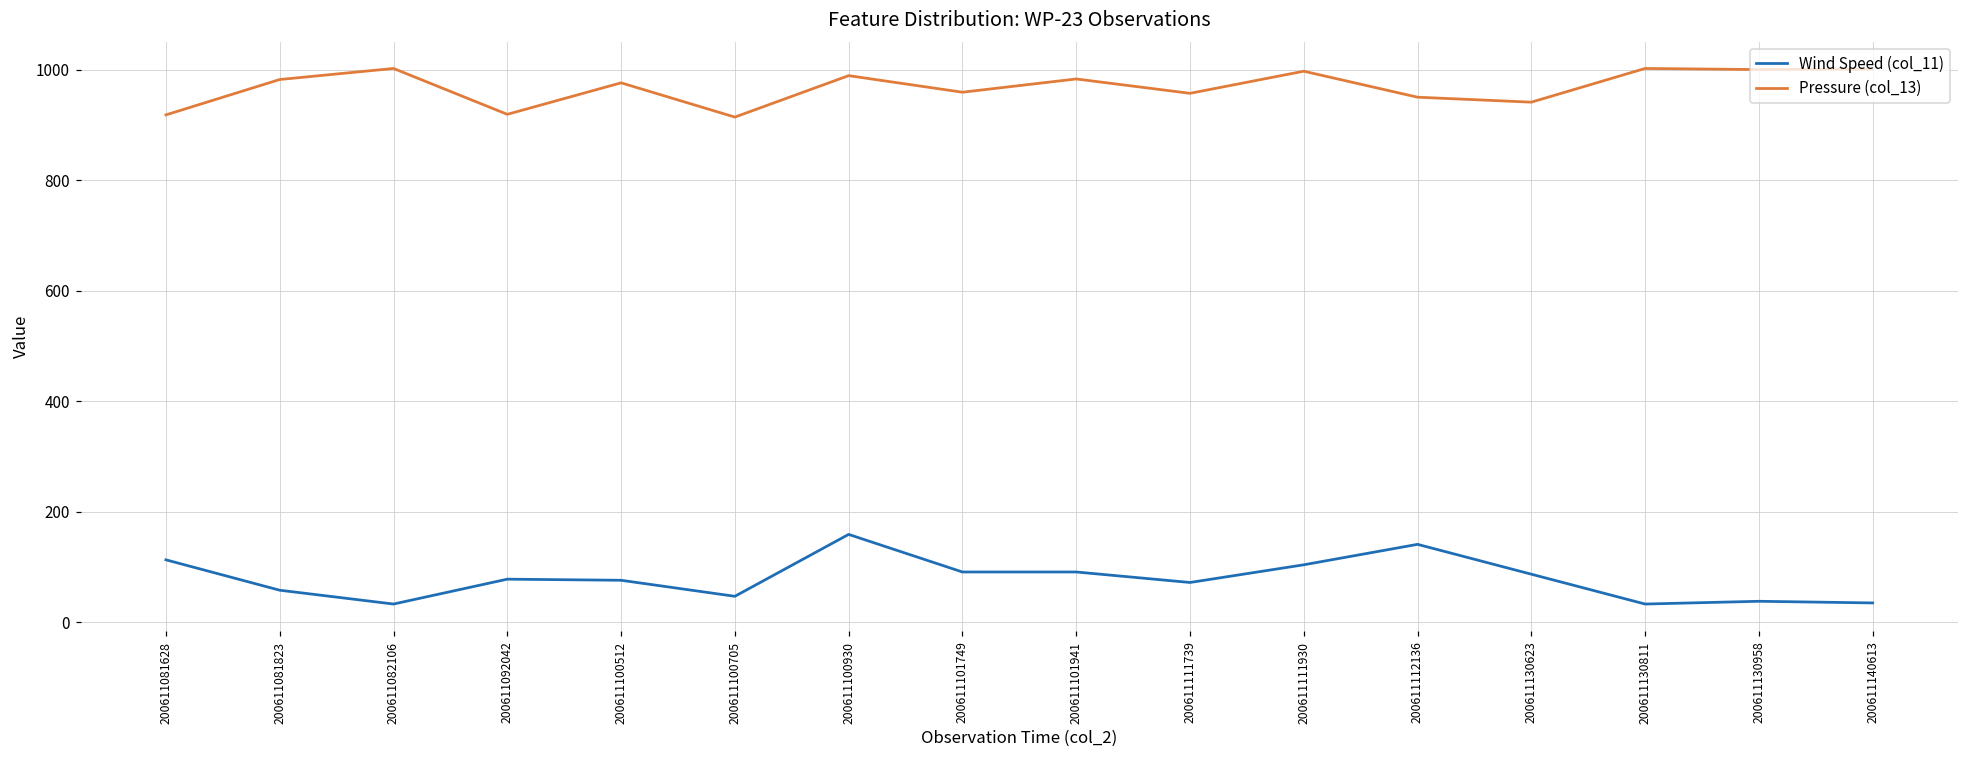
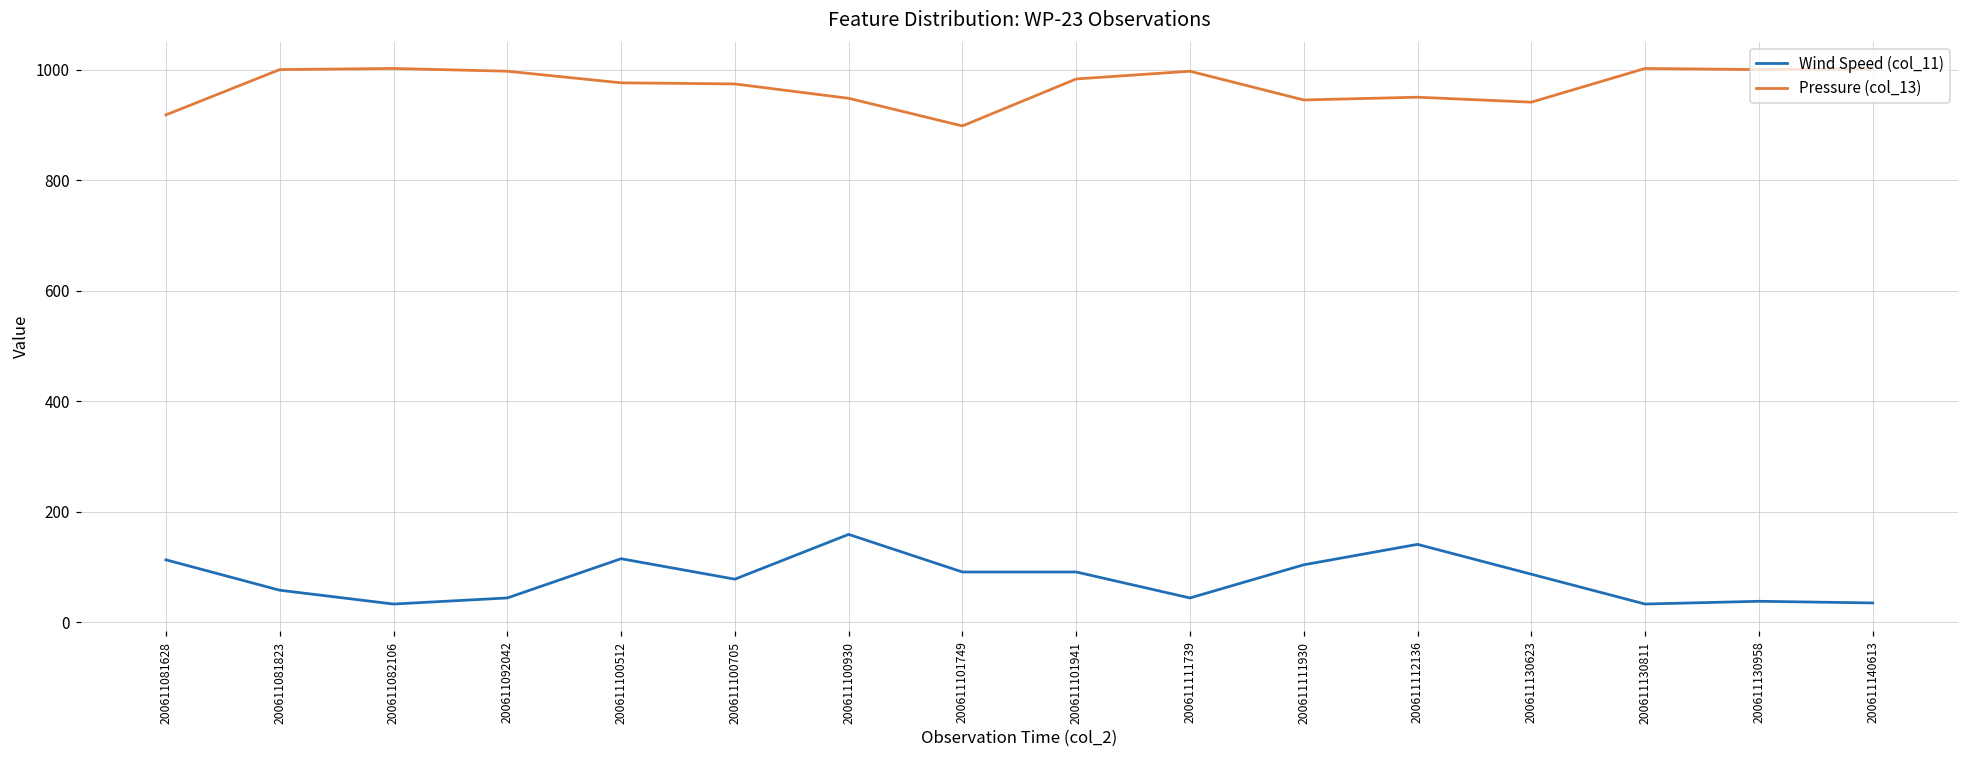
  {
    "Wind Speed (col_11)": {
      "200611081628": 110,
      "200611081823": 60,
      "200611082106": 30,
-     "200611092042": 80,
-     "200611100512": 80,
-     "200611100705": 50,
+     "200611092042": 40,
+     "200611100512": 120,
+     "200611100705": 80,
      "200611100930": 160,
      "200611101749": 90,
      "200611101941": 90,
-     "200611111739": 70,
+     "200611111739": 40,
      "200611111930": 100,
      "200611112136": 140,
      "200611130623": 90,
      "200611130811": 30,
      "200611130958": 40,
      "200611140613": 40
    },
    "Pressure (col_13)": {
      "200611081628": 920,
-     "200611081823": 980,
+     "200611081823": 1000,
      "200611082106": 1000,
-     "200611092042": 920,
+     "200611092042": 1000,
      "200611100512": 980,
-     "200611100705": 910,
-     "200611100930": 990,
-     "200611101749": 960,
+     "200611100705": 970,
+     "200611100930": 950,
+     "200611101749": 900,
      "200611101941": 980,
-     "200611111739": 960,
-     "200611111930": 1000,
+     "200611111739": 1000,
+     "200611111930": 950,
      "200611112136": 950,
      "200611130623": 940,
      "200611130811": 1000
    }
  }
